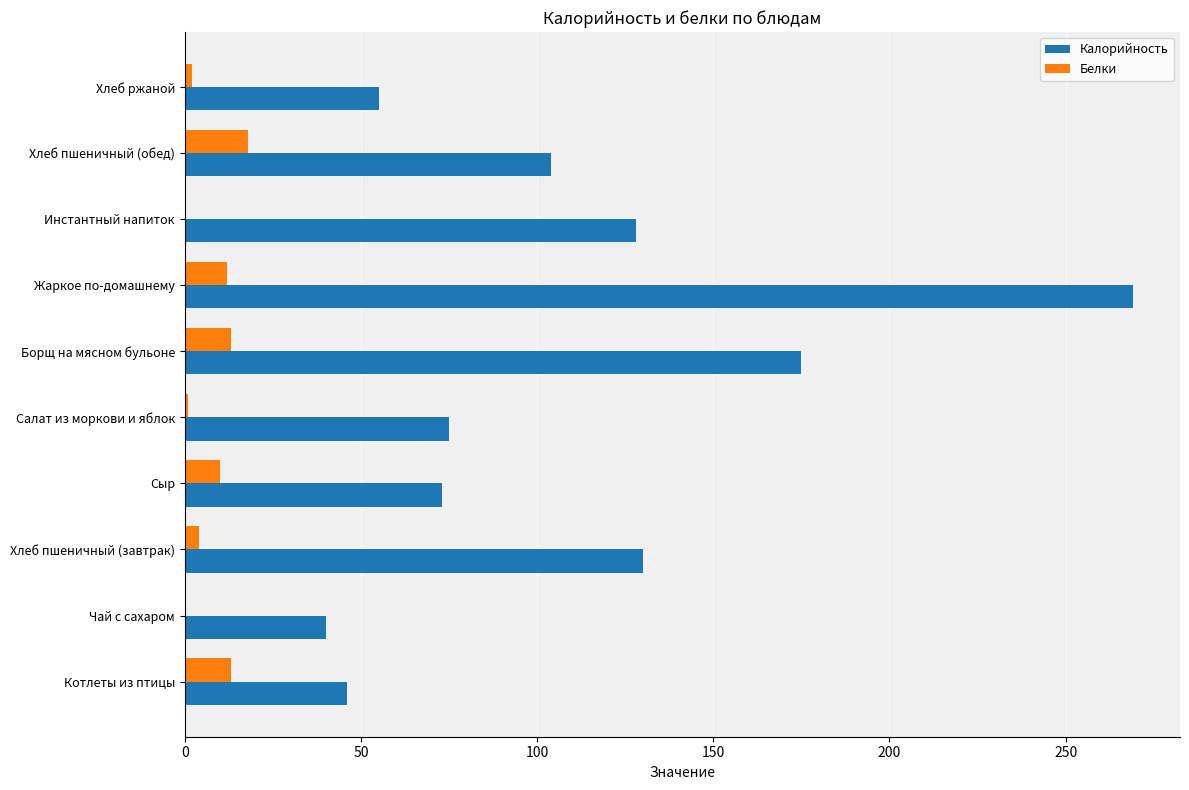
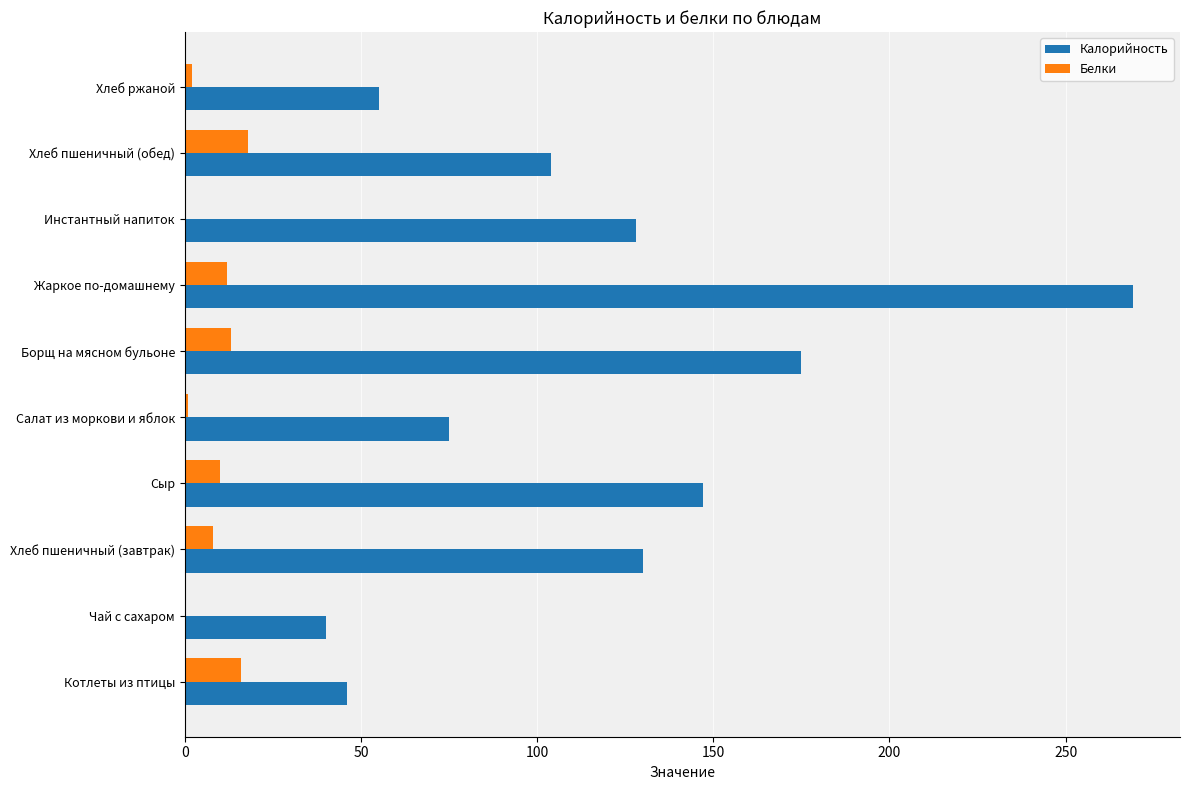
  {
    "Калорийность": {
      "Хлеб ржаной": 55,
      "Хлеб пшеничный (обед)": 104,
      "Инстантный напиток": 128,
      "Жаркое по-домашнему": 269,
      "Борщ на мясном бульоне": 175,
      "Салат из моркови и яблок": 75,
-     "Сыр": 73,
+     "Сыр": 147,
      "Хлеб пшеничный (завтрак)": 130,
      "Чай с сахаром": 40,
      "Котлеты из птицы": 46
    },
    "Белки": {
      "Хлеб ржаной": 2,
      "Хлеб пшеничный (обед)": 18,
      "Инстантный напиток": 0,
      "Жаркое по-домашнему": 12,
      "Борщ на мясном бульоне": 13,
      "Салат из моркови и яблок": 1,
      "Сыр": 10,
-     "Хлеб пшеничный (завтрак)": 4,
+     "Хлеб пшеничный (завтрак)": 8,
      "Чай с сахаром": 0,
-     "Котлеты из птицы": 13
+     "Котлеты из птицы": 16
    }
  }
